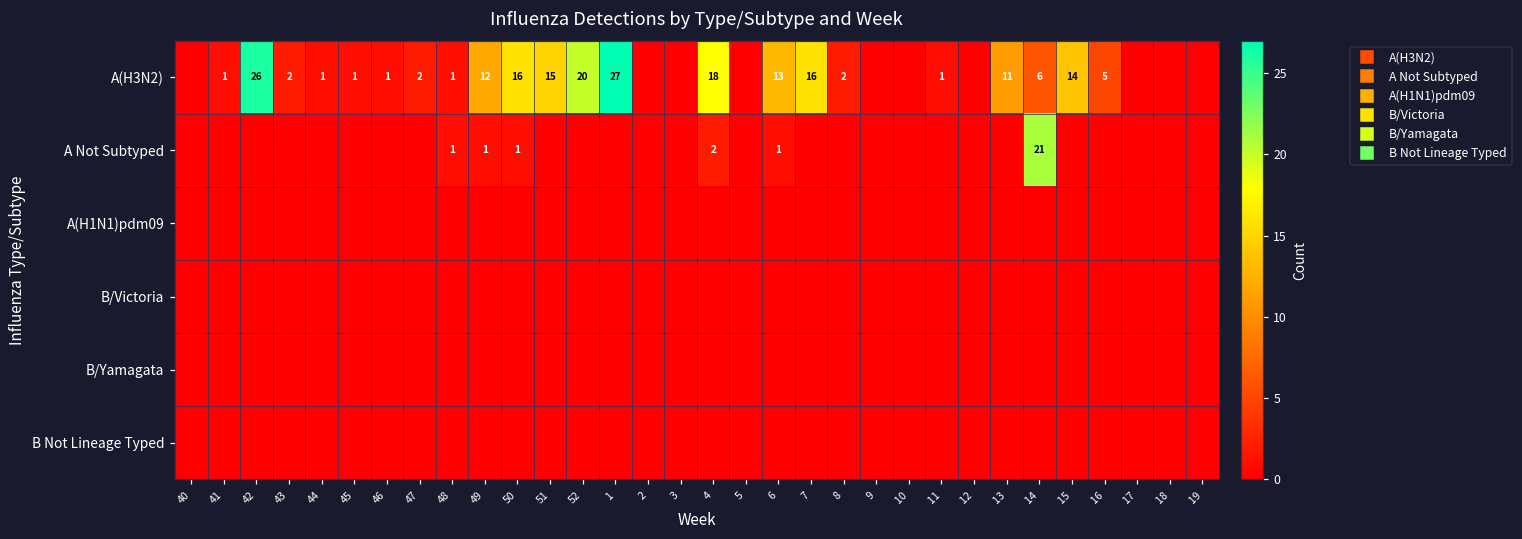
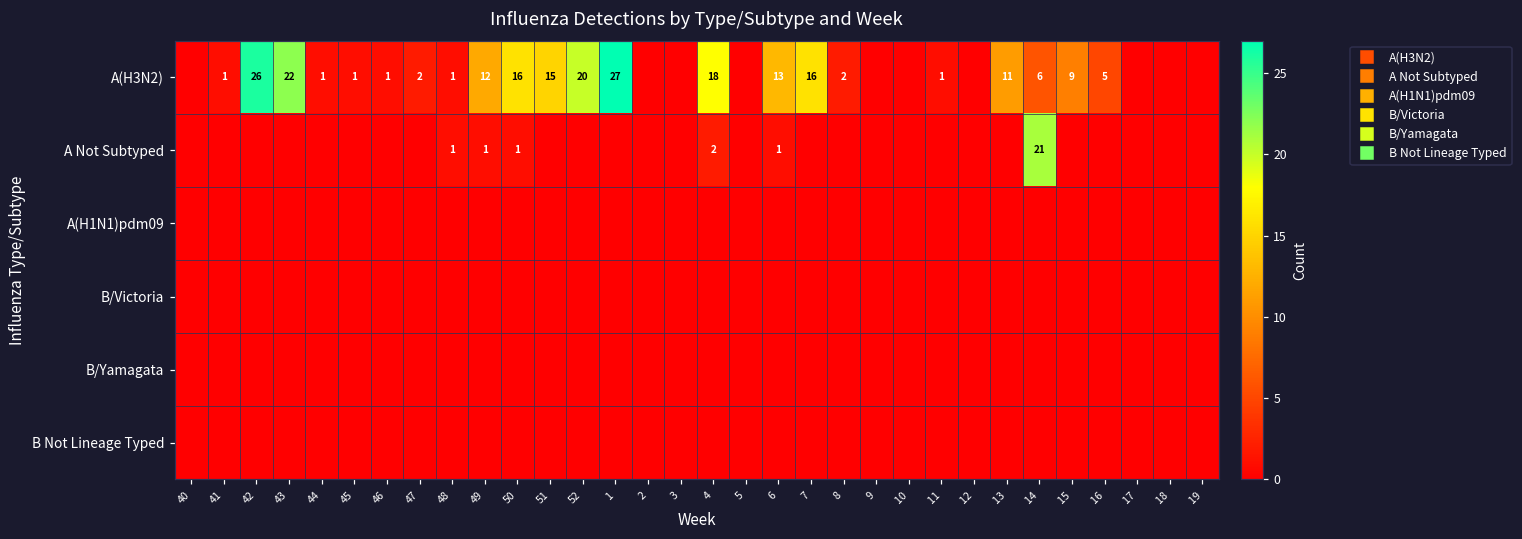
  {
    "A(H3N2)": {
      "41": 1,
      "42": 26,
-     "43": 2,
+     "43": 22,
      "44": 1,
      "45": 1,
      "46": 1,
      "47": 2,
      "48": 1,
      "49": 12,
      "50": 16,
      "51": 15,
      "52": 20,
      "1": 27,
      "4": 18,
      "6": 13,
      "7": 16,
      "8": 2,
      "11": 1,
      "13": 11,
      "14": 6,
-     "15": 14,
+     "15": 9,
      "16": 5
    },
    "A Not Subtyped": {
      "48": 1,
      "49": 1,
      "50": 1,
      "4": 2,
      "6": 1,
      "14": 21
    }
  }
